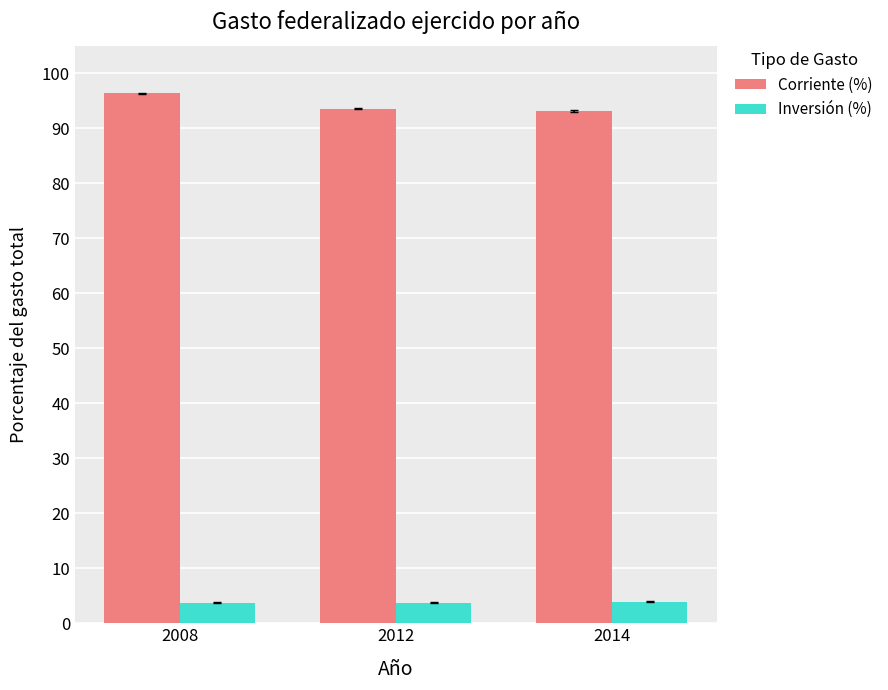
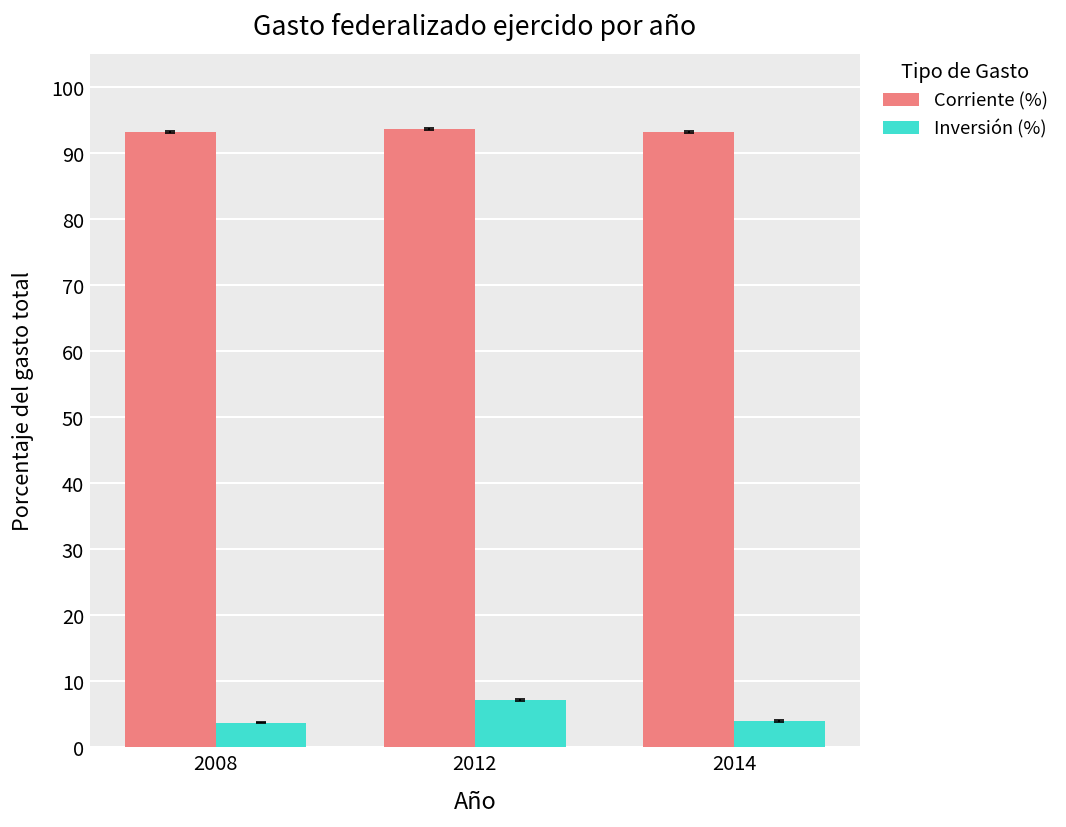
  {
    "Corriente (%)": {
-     "2008": 96,
+     "2008": 93,
      "2012": 94,
      "2014": 93
    },
    "Inversión (%)": {
      "2008": 4,
-     "2012": 4,
+     "2012": 7,
      "2014": 4
    }
  }
